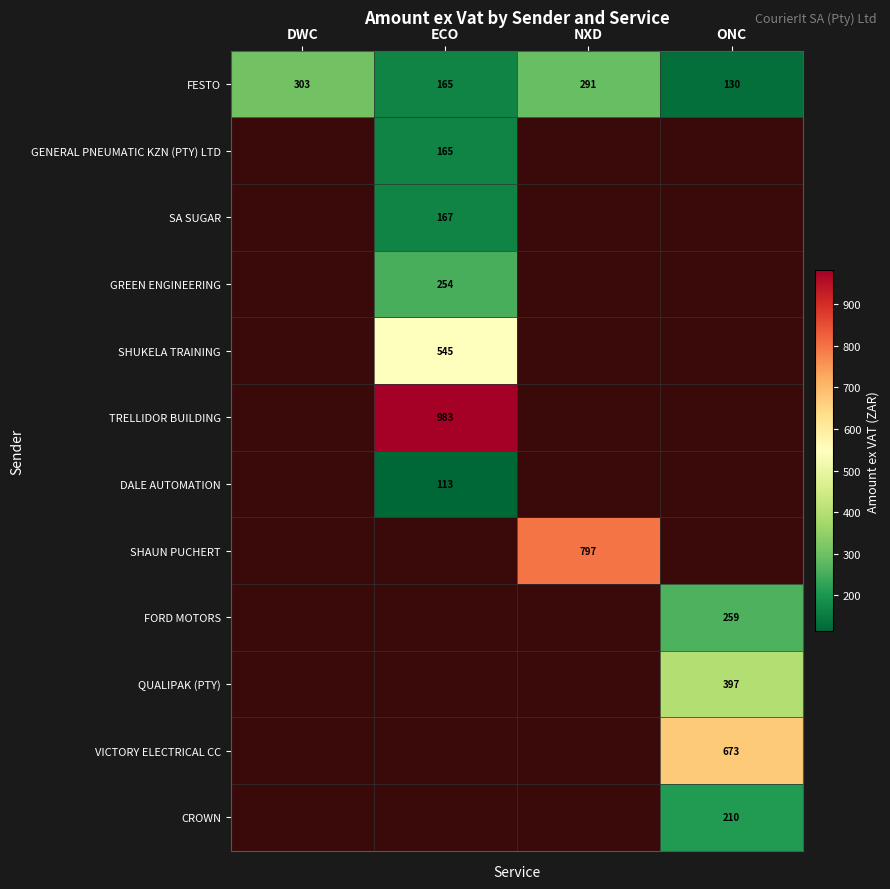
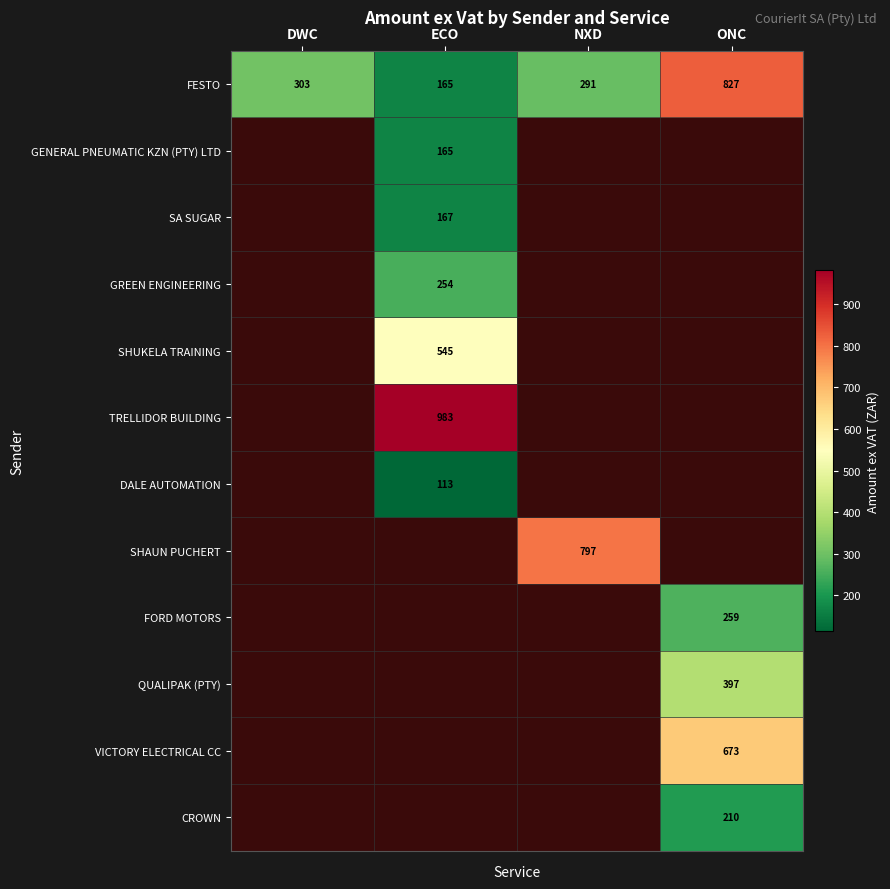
  {
    "FESTO": {
      "DWC": 303,
      "ECO": 165,
      "NXD": 291,
-     "ONC": 130
+     "ONC": 827
    },
    "GENERAL PNEUMATIC KZN (PTY) LTD": {
      "ECO": 165
    },
    "SA SUGAR": {
      "ECO": 167
    },
    "GREEN ENGINEERING": {
      "ECO": 254
    },
    "SHUKELA TRAINING": {
      "ECO": 545
    },
    "TRELLIDOR BUILDING": {
      "ECO": 983
    },
    "DALE AUTOMATION": {
      "ECO": 113
    },
    "SHAUN PUCHERT": {
      "NXD": 797
    },
    "FORD MOTORS": {
      "ONC": 259
    },
    "QUALIPAK (PTY)": {
      "ONC": 397
    },
    "VICTORY ELECTRICAL CC": {
      "ONC": 673
    },
    "CROWN": {
      "ONC": 210
    }
  }
